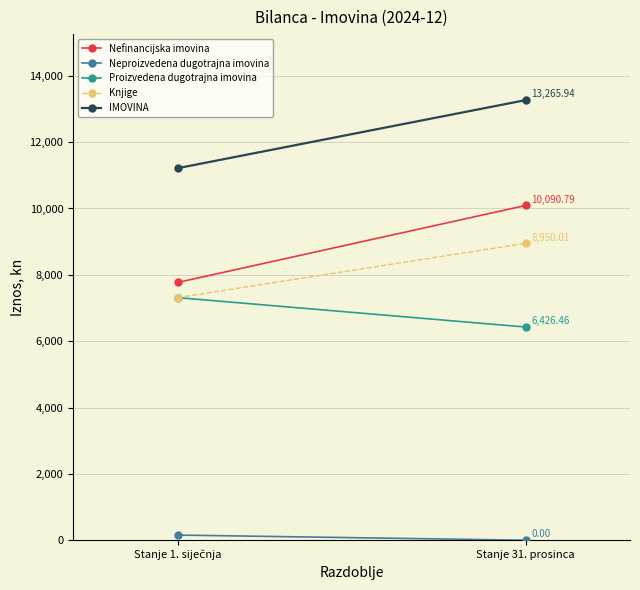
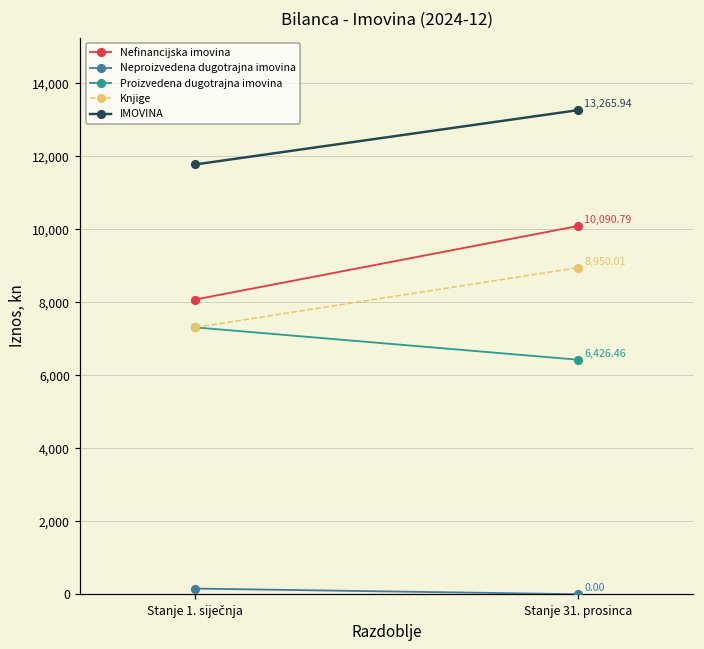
  {
    "Nefinancijska imovina": {
-     "Stanje 1. siječnja": "7,800"
+     "Stanje 1. siječnja": "8,100"
    },
    "Knjige": {
      "Stanje 31. prosinca": "8,950.01"
    },
    "IMOVINA": {
-     "Stanje 1. siječnja": "11,200"
+     "Stanje 1. siječnja": "11,800"
    }
  }
